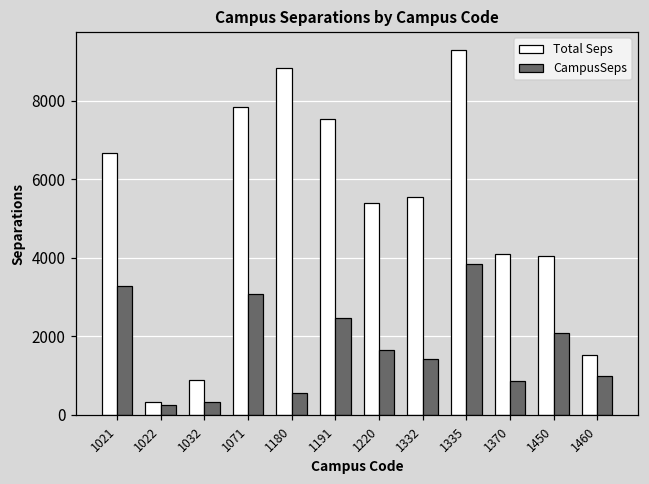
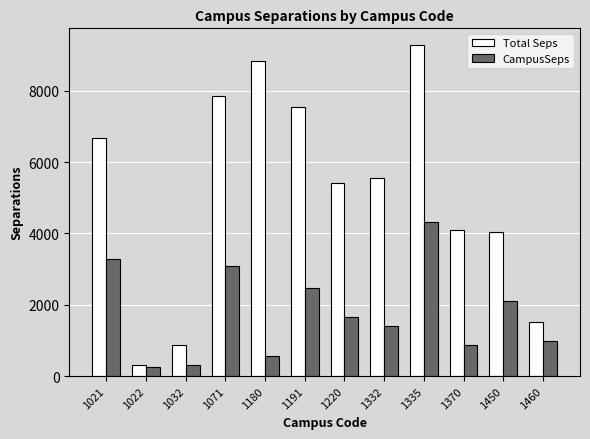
  {
    "Total Seps": {
      "1021": 6700,
      "1022": 300,
      "1032": 900,
      "1071": 7800,
      "1180": 8800,
      "1191": 7500,
      "1220": 5400,
      "1332": 5500,
      "1335": 9300,
      "1370": 4100,
      "1450": 4100,
      "1460": 1500
    },
    "CampusSeps": {
      "1021": 3300,
      "1022": 300,
      "1032": 300,
      "1071": 3100,
      "1180": 600,
      "1191": 2500,
      "1220": 1700,
      "1332": 1400,
-     "1335": 3800,
+     "1335": 4300,
      "1370": 900,
      "1450": 2100,
      "1460": 1000
    }
  }
